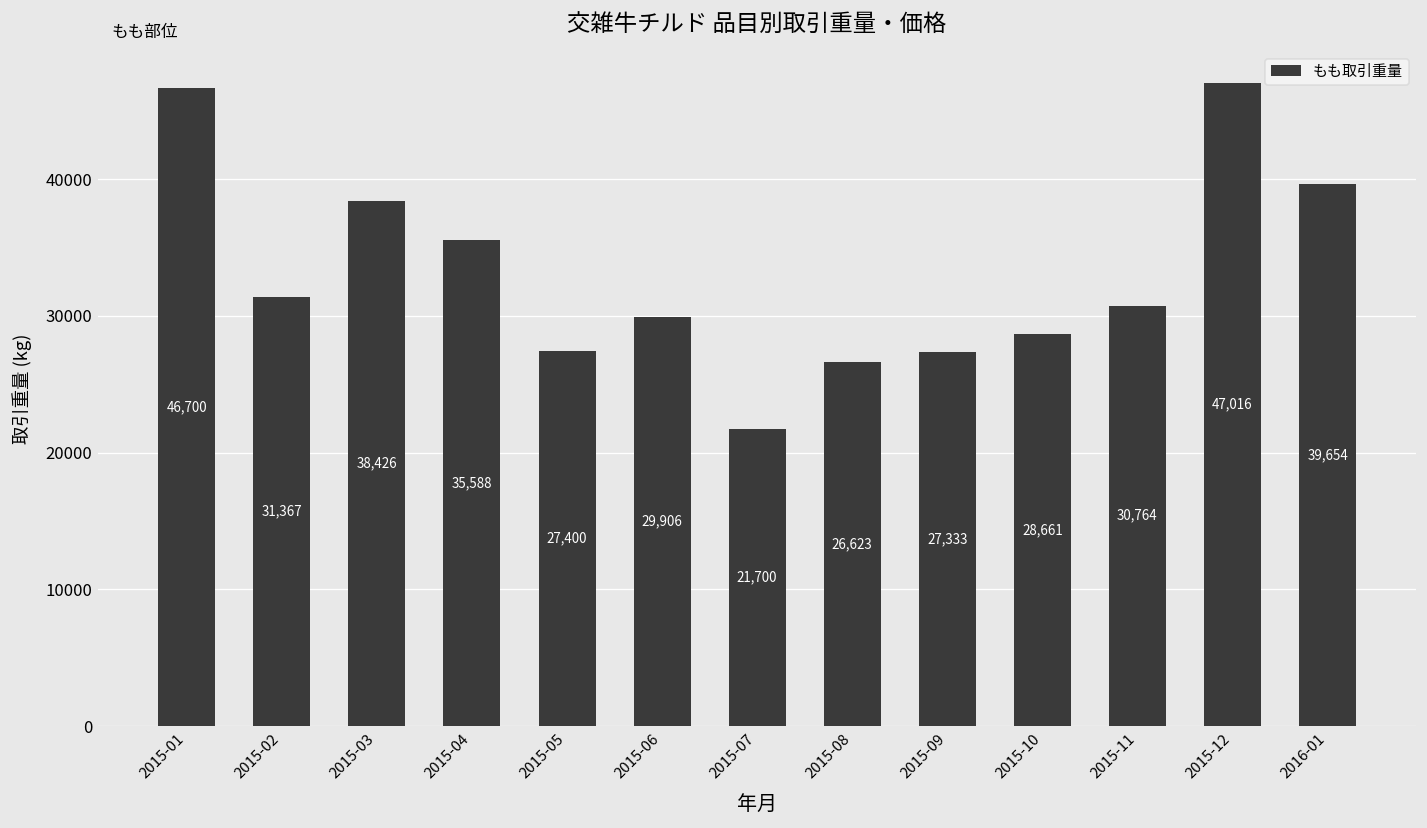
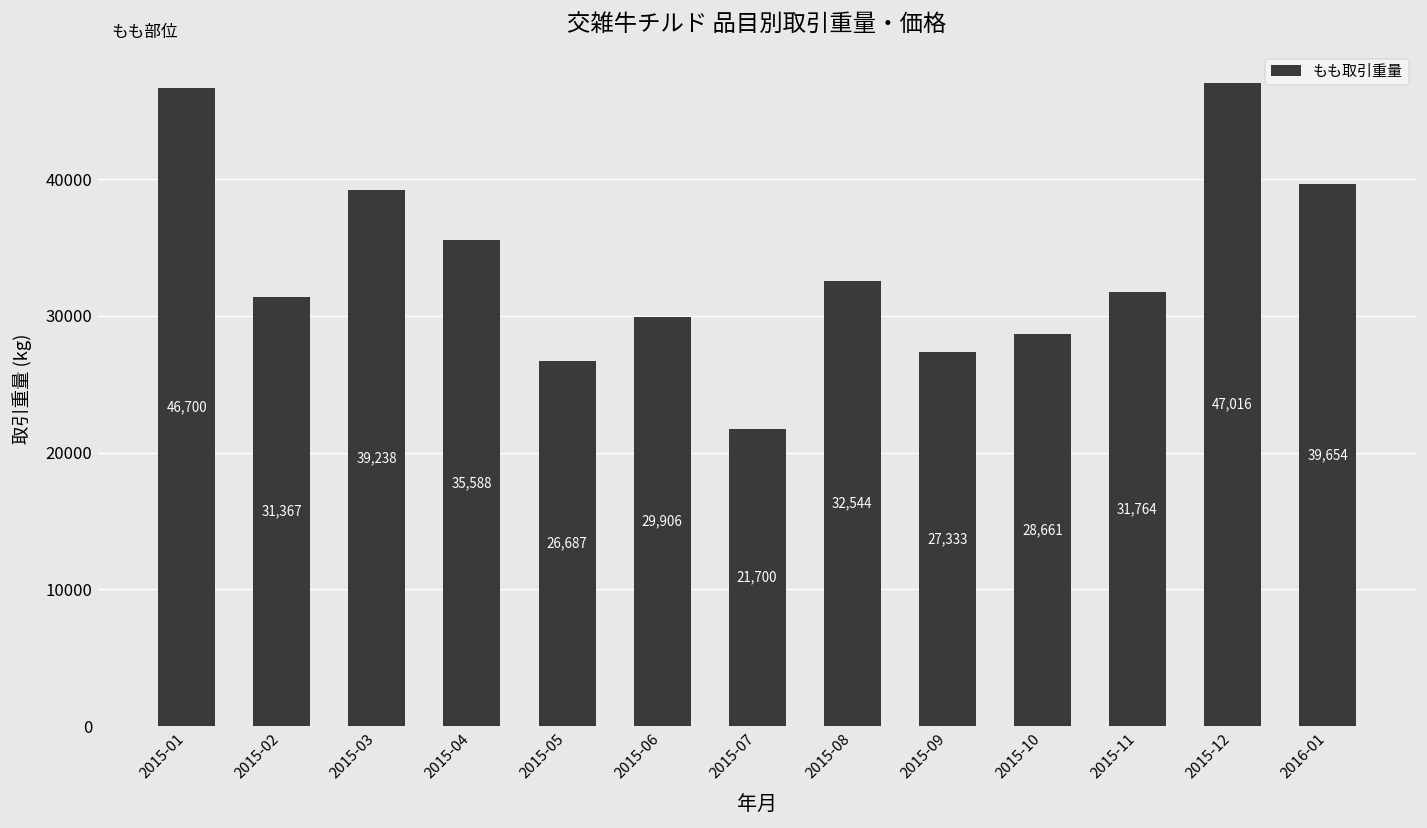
  {
    "2015-01": "46,700",
    "2015-02": "31,367",
-   "2015-03": "38,426",
+   "2015-03": "39,238",
    "2015-04": "35,588",
-   "2015-05": "27,400",
+   "2015-05": "26,687",
    "2015-06": "29,906",
    "2015-07": "21,700",
-   "2015-08": "26,623",
+   "2015-08": "32,544",
    "2015-09": "27,333",
    "2015-10": "28,661",
-   "2015-11": "30,764",
+   "2015-11": "31,764",
    "2015-12": "47,016",
    "2016-01": "39,654"
  }
